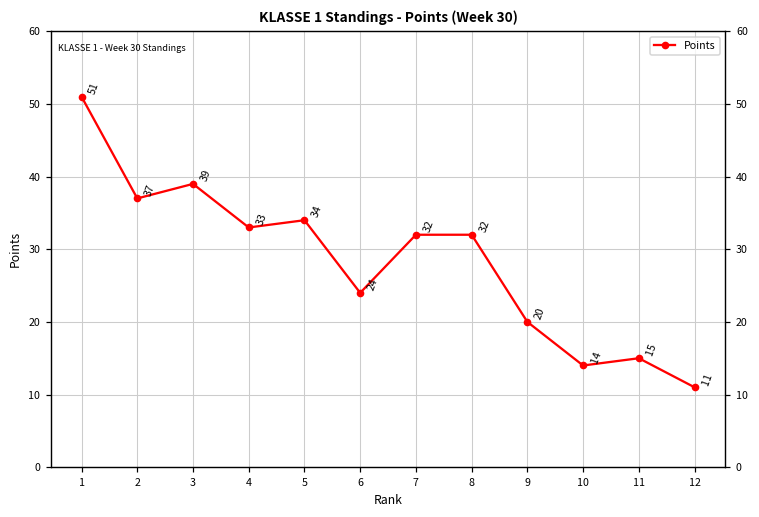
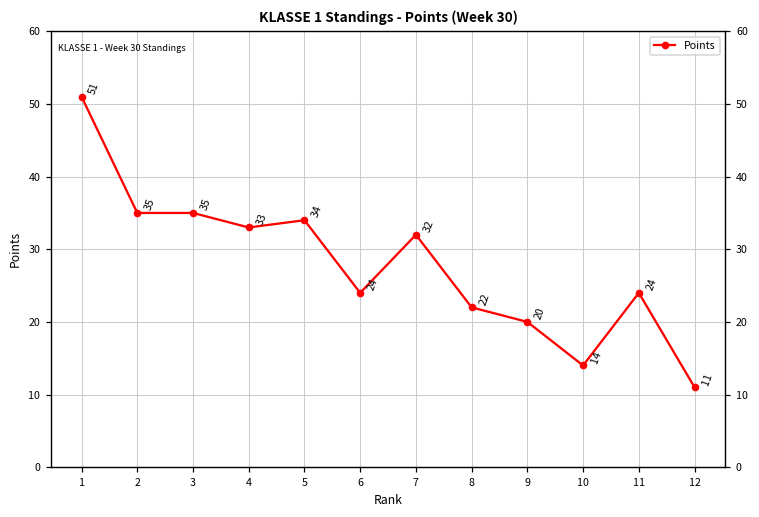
  {
    "1": 51,
-   "2": 37,
-   "3": 39,
+   "2": 35,
+   "3": 35,
    "4": 33,
    "5": 34,
    "6": 24,
    "7": 32,
-   "8": 32,
+   "8": 22,
    "9": 20,
    "10": 14,
-   "11": 15,
+   "11": 24,
    "12": 11
  }
